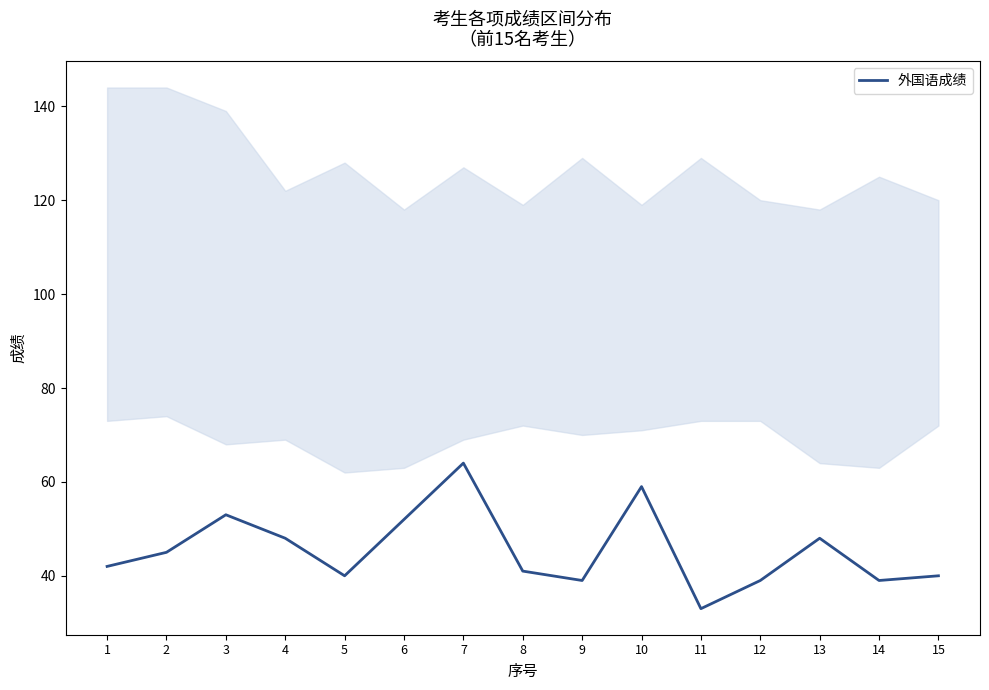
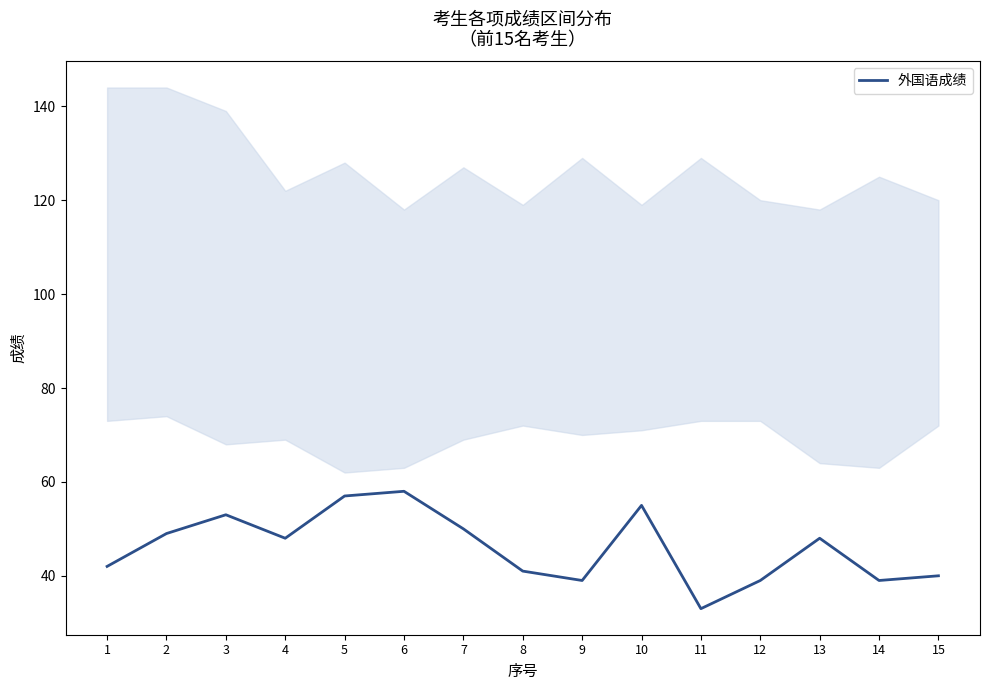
  {
    "外国语成绩": {
      "1": 42,
-     "2": 45,
+     "2": 49,
      "3": 53,
      "4": 48,
-     "5": 40,
-     "6": 52,
-     "7": 64,
+     "5": 57,
+     "6": 58,
+     "7": 50,
      "8": 41,
      "9": 39,
-     "10": 59,
+     "10": 55,
      "11": 33,
      "12": 39,
      "13": 48,
      "14": 39,
      "15": 40
    }
  }
